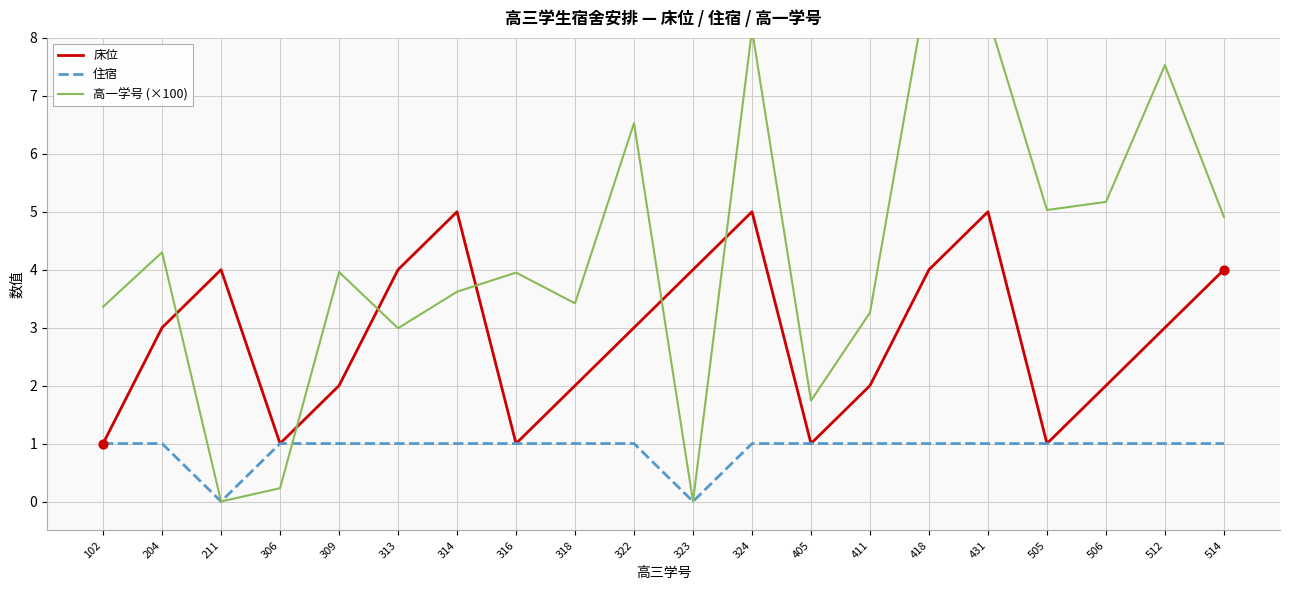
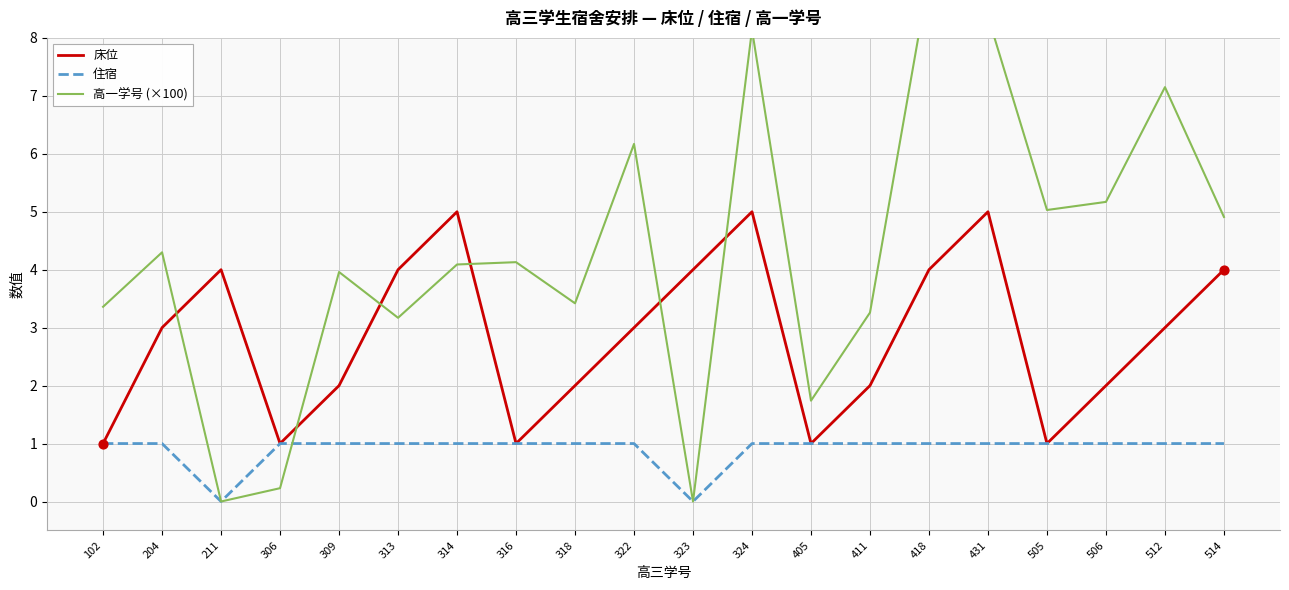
  {
    "住宿": {
      "204": 1.0,
      "309": 1.0,
      "313": 1.0,
      "314": 1.0,
      "318": 1.0,
      "322": 1.0,
      "324": 1.0,
      "411": 1.0,
      "418": 1.0,
      "431": 1.0,
      "506": 1.0,
      "512": 1.0,
      "514": 1.0
    },
    "高一学号 (×100)": {
      "102": 3.4,
      "204": 4.3,
      "306": 0.2,
      "309": 4.0,
-     "313": 3.0,
-     "314": 3.6,
-     "316": 4.0,
+     "313": 3.2,
+     "314": 4.1,
+     "316": 4.1,
      "318": 3.4,
-     "322": 6.5,
+     "322": 6.2,
      "405": 1.7,
      "411": 3.3,
      "505": 5.0,
      "506": 5.2,
-     "512": 7.5,
+     "512": 7.2,
      "514": 4.9
    }
  }
